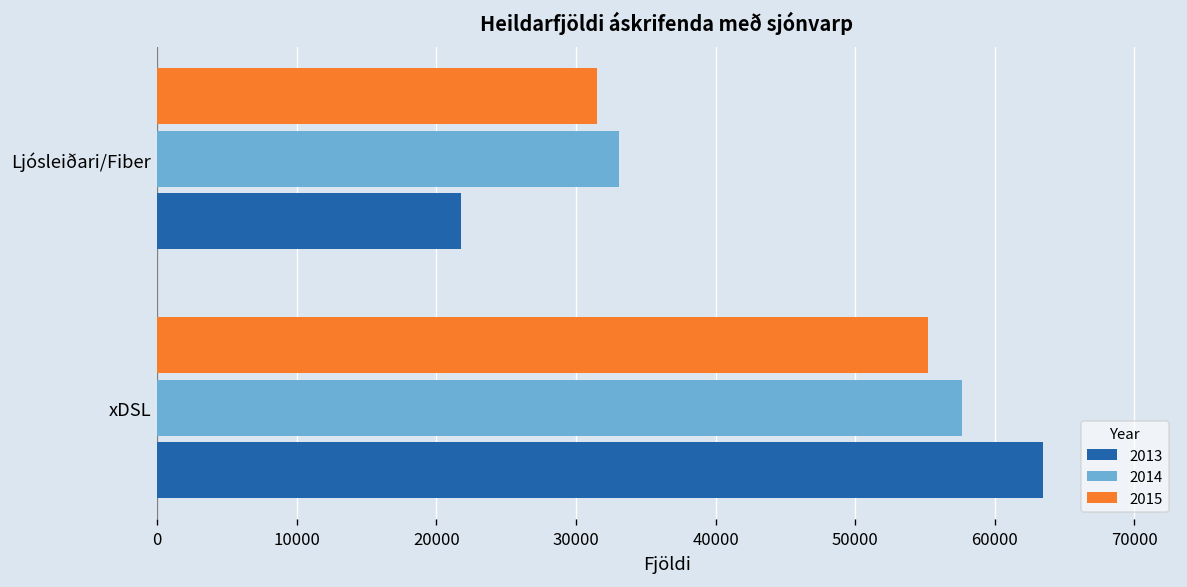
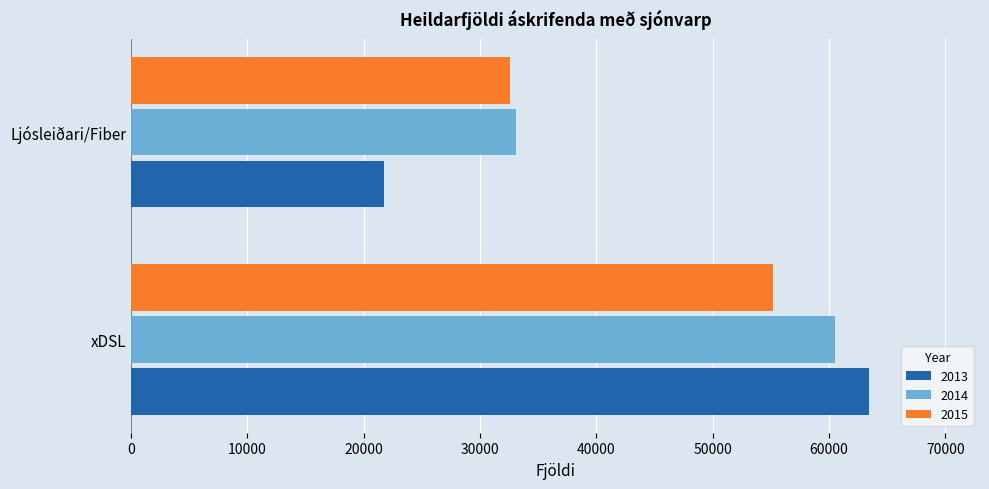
  {
    "2013": {
      "Ljósleiðari/Fiber": 21800,
      "xDSL": 63500
    },
    "2014": {
      "Ljósleiðari/Fiber": 33100,
-     "xDSL": 57600
+     "xDSL": 60500
    },
    "2015": {
-     "Ljósleiðari/Fiber": 31500,
+     "Ljósleiðari/Fiber": 32600,
      "xDSL": 55200
    }
  }
